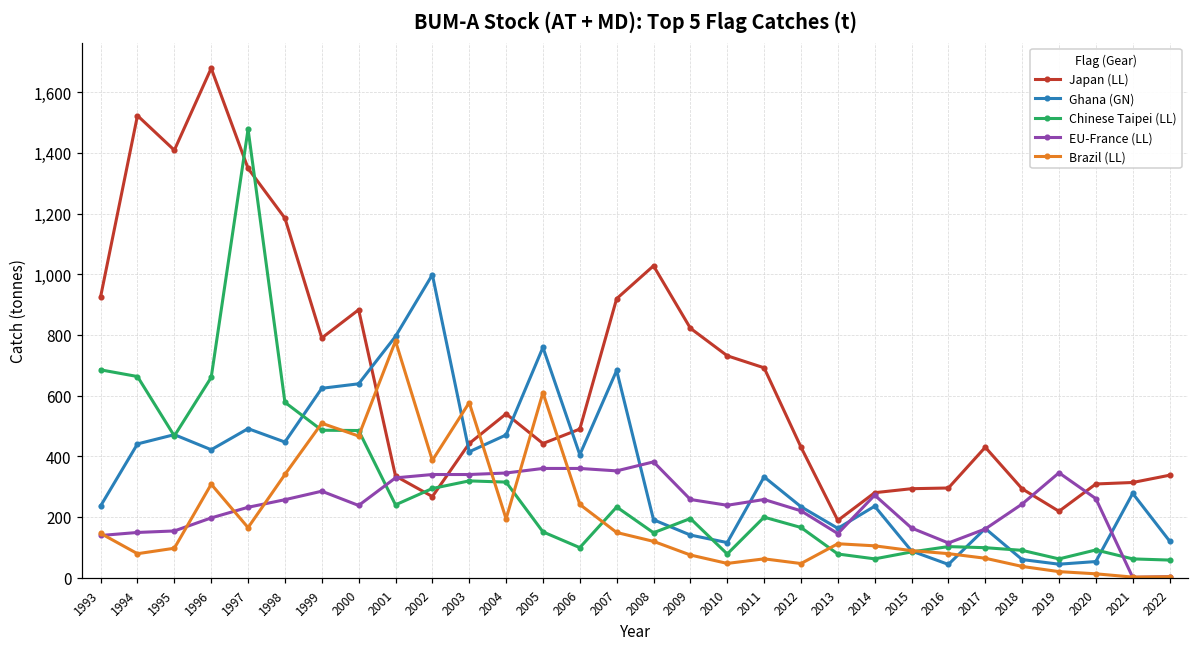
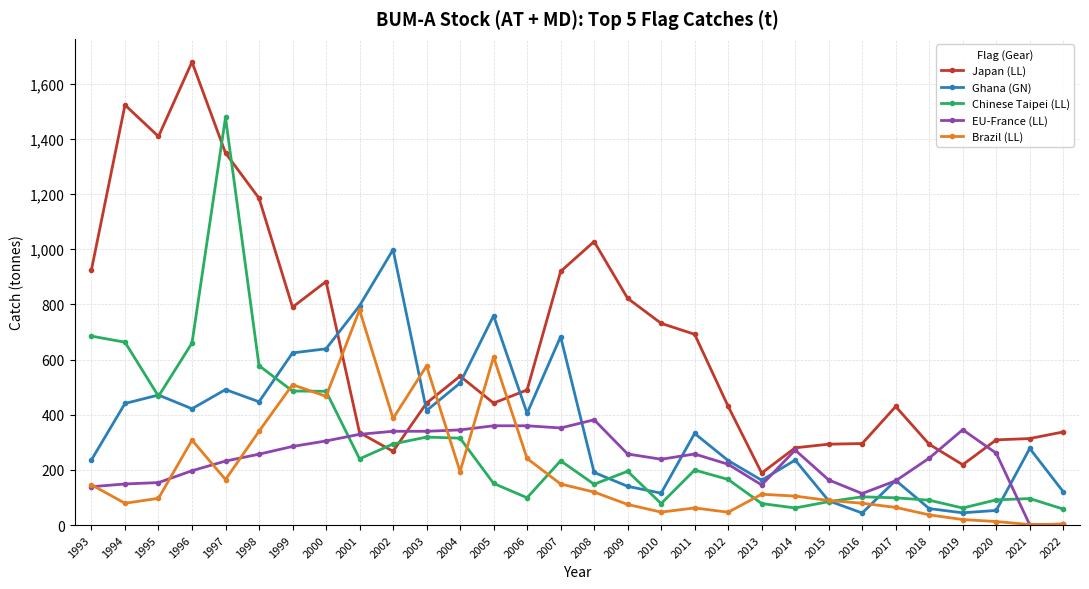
  {
    "Japan (LL)": {
      "1993": "930",
      "1994": "1,520",
      "1995": "1,410",
      "1996": "1,680",
      "1997": "1,350",
      "1998": "1,190",
      "1999": "790",
      "2000": "880",
      "2002": "270",
      "2003": "440",
      "2004": "540",
      "2005": "440",
      "2006": "490",
      "2007": "920",
      "2008": "1,030",
      "2009": "820",
      "2010": "730",
      "2011": "690",
      "2012": "430",
      "2013": "190",
      "2015": "290",
      "2016": "300",
      "2017": "430",
      "2018": "290",
      "2019": "220",
      "2020": "310",
      "2021": "310",
      "2022": "340"
    },
    "Ghana (GN)": {
      "1993": "240",
      "1994": "440",
      "1996": "420",
      "1997": "490",
      "1998": "450",
      "1999": "620",
      "2000": "640",
      "2001": "800",
      "2002": "1,000",
      "2003": "410",
-     "2004": "470",
+     "2004": "510",
      "2005": "760",
      "2006": "410",
      "2007": "680",
      "2008": "190",
      "2009": "140",
      "2010": "120",
      "2011": "330",
      "2012": "230",
      "2013": "160",
      "2014": "240",
      "2016": "40",
      "2018": "60",
      "2019": "40",
      "2020": "50",
      "2021": "280",
      "2022": "120"
    },
    "Chinese Taipei (LL)": {
      "1993": "690",
      "1994": "660",
      "1996": "660",
      "1997": "1,480",
      "1998": "580",
      "1999": "490",
      "2000": "490",
      "2001": "240",
      "2002": "290",
      "2003": "320",
      "2004": "320",
      "2005": "150",
      "2006": "100",
      "2007": "230",
      "2008": "150",
      "2009": "200",
      "2010": "80",
      "2011": "200",
      "2012": "170",
      "2013": "80",
      "2014": "60",
      "2016": "100",
      "2017": "100",
      "2018": "90",
      "2019": "60",
      "2020": "90",
-     "2021": "60",
+     "2021": "100",
      "2022": "60"
    },
    "EU-France (LL)": {
      "1994": "150",
      "1995": "150",
      "1996": "200",
      "1997": "230",
      "1998": "260",
      "1999": "290",
-     "2000": "240",
+     "2000": "310",
      "2002": "340",
      "2003": "340",
      "2004": "350",
      "2005": "360",
      "2006": "360",
      "2007": "350",
      "2008": "380",
      "2009": "260",
      "2010": "240",
      "2011": "260",
      "2012": "220",
      "2013": "150",
      "2015": "160",
      "2016": "110",
      "2018": "240",
      "2019": "350",
      "2020": "260"
    },
    "Brazil (LL)": {
      "1994": "80",
      "1995": "100",
      "1996": "310",
      "1997": "170",
      "1998": "340",
      "1999": "510",
      "2000": "470",
      "2001": "780",
      "2002": "390",
      "2003": "580",
      "2004": "190",
      "2005": "610",
      "2006": "240",
      "2007": "150",
      "2008": "120",
      "2009": "70",
      "2010": "50",
      "2011": "60",
      "2012": "50",
      "2013": "110",
      "2014": "100",
      "2016": "80",
      "2017": "60",
      "2018": "40",
      "2019": "20",
      "2020": "10"
    }
  }
